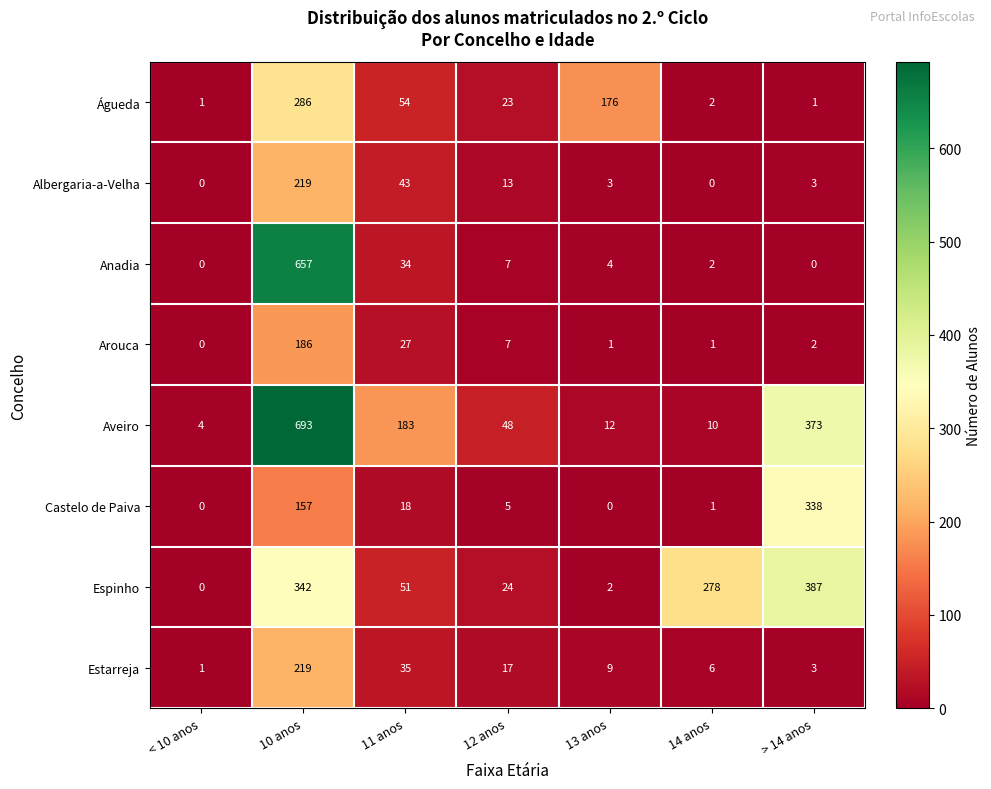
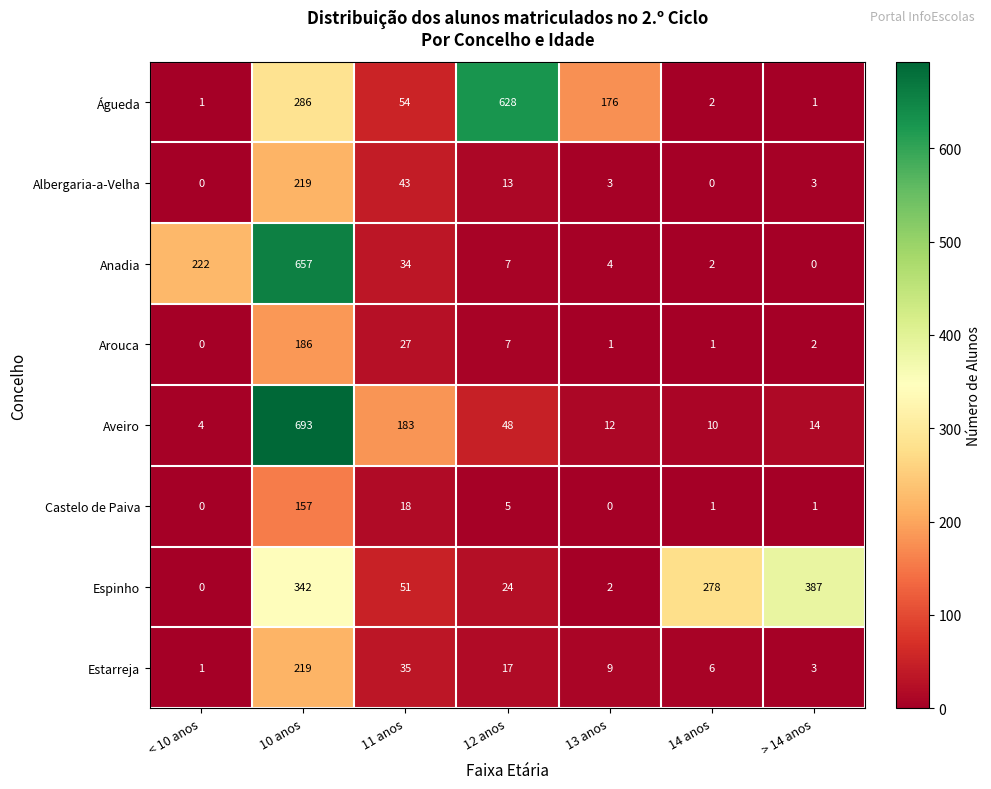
  {
    "Águeda": {
      "< 10 anos": 1,
      "10 anos": 286,
      "11 anos": 54,
-     "12 anos": 23,
+     "12 anos": 628,
      "13 anos": 176,
      "14 anos": 2,
      "> 14 anos": 1
    },
    "Albergaria-a-Velha": {
      "< 10 anos": 0,
      "10 anos": 219,
      "11 anos": 43,
      "12 anos": 13,
      "13 anos": 3,
      "14 anos": 0,
      "> 14 anos": 3
    },
    "Anadia": {
-     "< 10 anos": 0,
+     "< 10 anos": 222,
      "10 anos": 657,
      "11 anos": 34,
      "12 anos": 7,
      "13 anos": 4,
      "14 anos": 2,
      "> 14 anos": 0
    },
    "Arouca": {
      "< 10 anos": 0,
      "10 anos": 186,
      "11 anos": 27,
      "12 anos": 7,
      "13 anos": 1,
      "14 anos": 1,
      "> 14 anos": 2
    },
    "Aveiro": {
      "< 10 anos": 4,
      "10 anos": 693,
      "11 anos": 183,
      "12 anos": 48,
      "13 anos": 12,
      "14 anos": 10,
-     "> 14 anos": 373
+     "> 14 anos": 14
    },
    "Castelo de Paiva": {
      "< 10 anos": 0,
      "10 anos": 157,
      "11 anos": 18,
      "12 anos": 5,
      "13 anos": 0,
      "14 anos": 1,
-     "> 14 anos": 338
+     "> 14 anos": 1
    },
    "Espinho": {
      "< 10 anos": 0,
      "10 anos": 342,
      "11 anos": 51,
      "12 anos": 24,
      "13 anos": 2,
      "14 anos": 278,
      "> 14 anos": 387
    },
    "Estarreja": {
      "< 10 anos": 1,
      "10 anos": 219,
      "11 anos": 35,
      "12 anos": 17,
      "13 anos": 9,
      "14 anos": 6,
      "> 14 anos": 3
    }
  }
